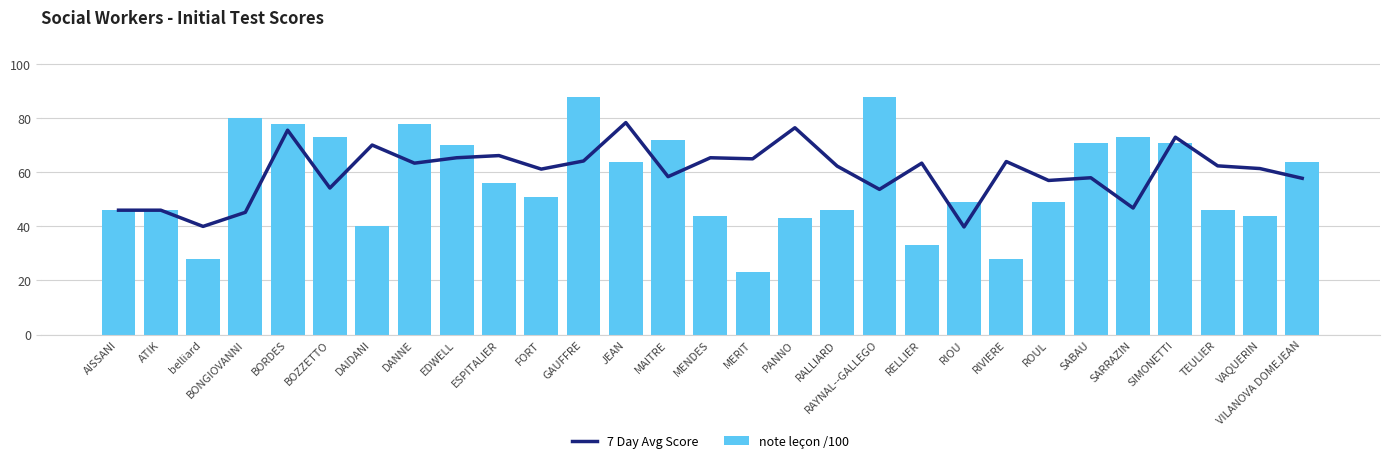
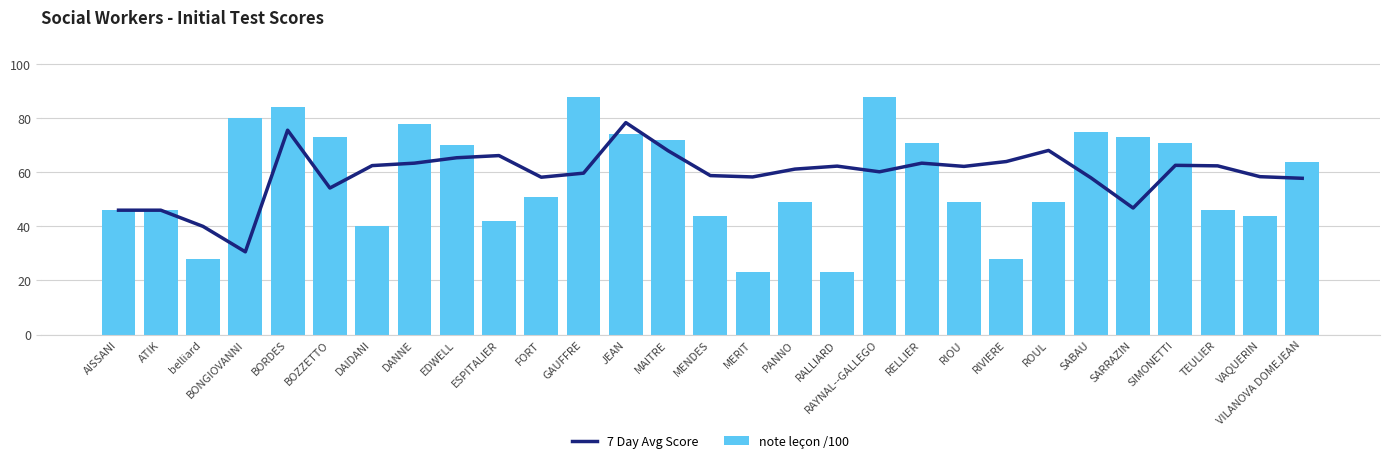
  {
    "7 Day Avg Score": {
      "AISSANI": 46,
      "ATIK": 46,
      "belliard": 40,
-     "BONGIOVANNI": 45,
+     "BONGIOVANNI": 31,
      "BORDES": 76,
      "BOZZETTO": 54,
-     "DAIDANI": 70,
+     "DAIDANI": 63,
      "DANNE": 63,
      "EDWELL": 65,
      "ESPITALIER": 66,
-     "FORT": 61,
-     "GAUFFRE": 64,
+     "FORT": 58,
+     "GAUFFRE": 60,
      "JEAN": 78,
-     "MAITRE": 58,
-     "MENDES": 65,
-     "MERIT": 65,
-     "PANNO": 77,
+     "MAITRE": 68,
+     "MENDES": 59,
+     "MERIT": 58,
+     "PANNO": 61,
      "RALLIARD": 62,
-     "RAYNAL--GALLEGO": 54,
+     "RAYNAL--GALLEGO": 60,
      "RELLIER": 63,
-     "RIOU": 40,
+     "RIOU": 62,
      "RIVIERE": 64,
-     "ROUL": 57,
+     "ROUL": 68,
      "SABAU": 58,
      "SARRAZIN": 47,
-     "SIMONETTI": 73,
+     "SIMONETTI": 63,
      "TEULIER": 62,
-     "VAQUERIN": 61,
+     "VAQUERIN": 58,
      "VILANOVA DOMEJEAN": 58
    },
    "note leçon /100": {
      "AISSANI": 46,
      "ATIK": 46,
      "belliard": 28,
      "BONGIOVANNI": 80,
-     "BORDES": 78,
+     "BORDES": 84,
      "BOZZETTO": 73,
      "DAIDANI": 40,
      "DANNE": 78,
      "EDWELL": 70,
-     "ESPITALIER": 56,
+     "ESPITALIER": 42,
      "FORT": 51,
      "GAUFFRE": 88,
-     "JEAN": 64,
+     "JEAN": 74,
      "MAITRE": 72,
      "MENDES": 44,
      "MERIT": 23,
-     "PANNO": 43,
-     "RALLIARD": 46,
+     "PANNO": 49,
+     "RALLIARD": 23,
      "RAYNAL--GALLEGO": 88,
-     "RELLIER": 33,
+     "RELLIER": 71,
      "RIOU": 49,
      "RIVIERE": 28,
      "ROUL": 49,
-     "SABAU": 71,
+     "SABAU": 75,
      "SARRAZIN": 73,
      "SIMONETTI": 71,
      "TEULIER": 46,
      "VAQUERIN": 44,
      "VILANOVA DOMEJEAN": 64
    }
  }
